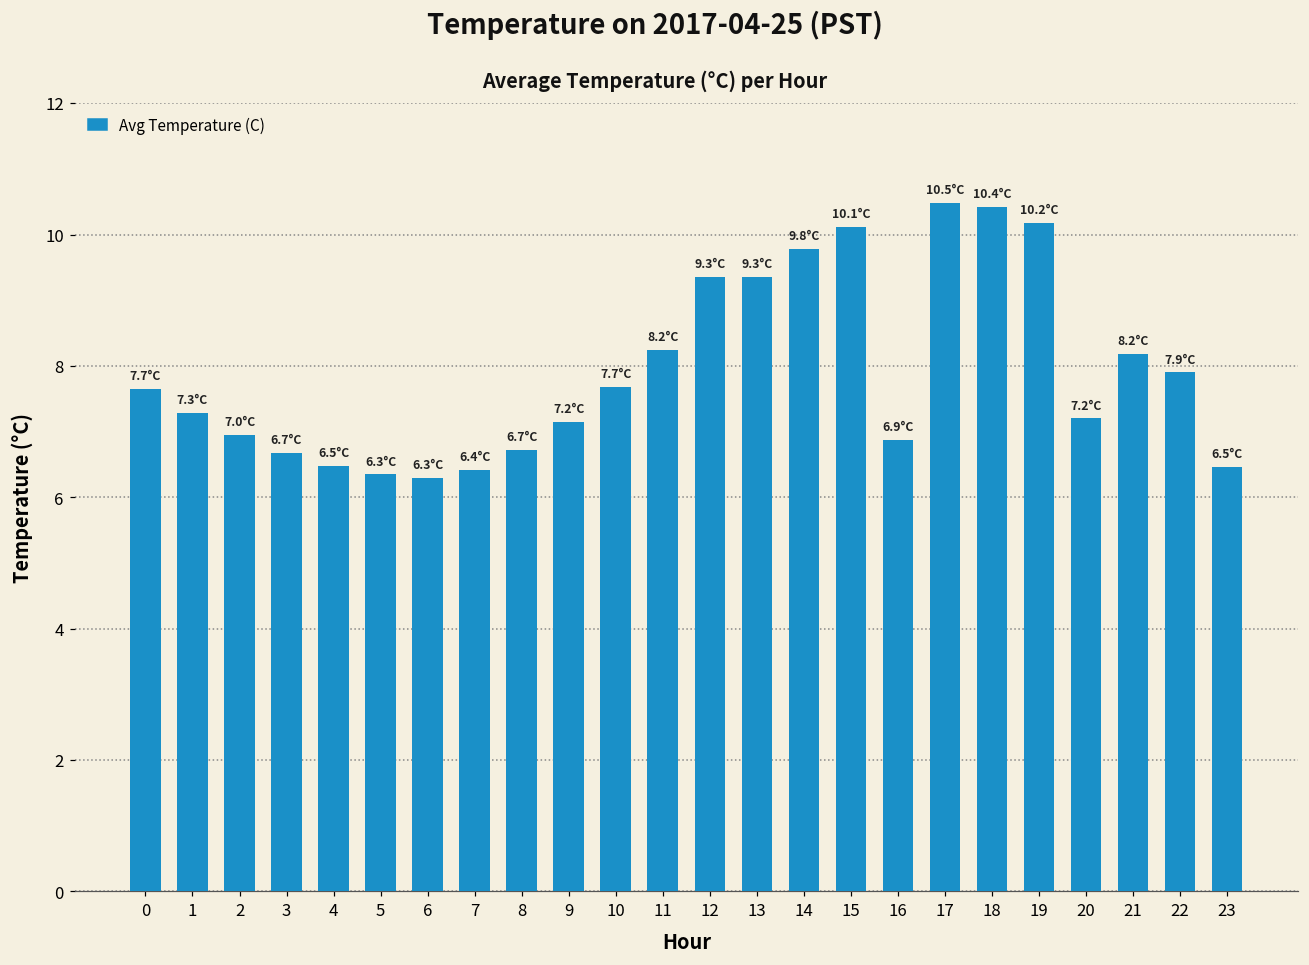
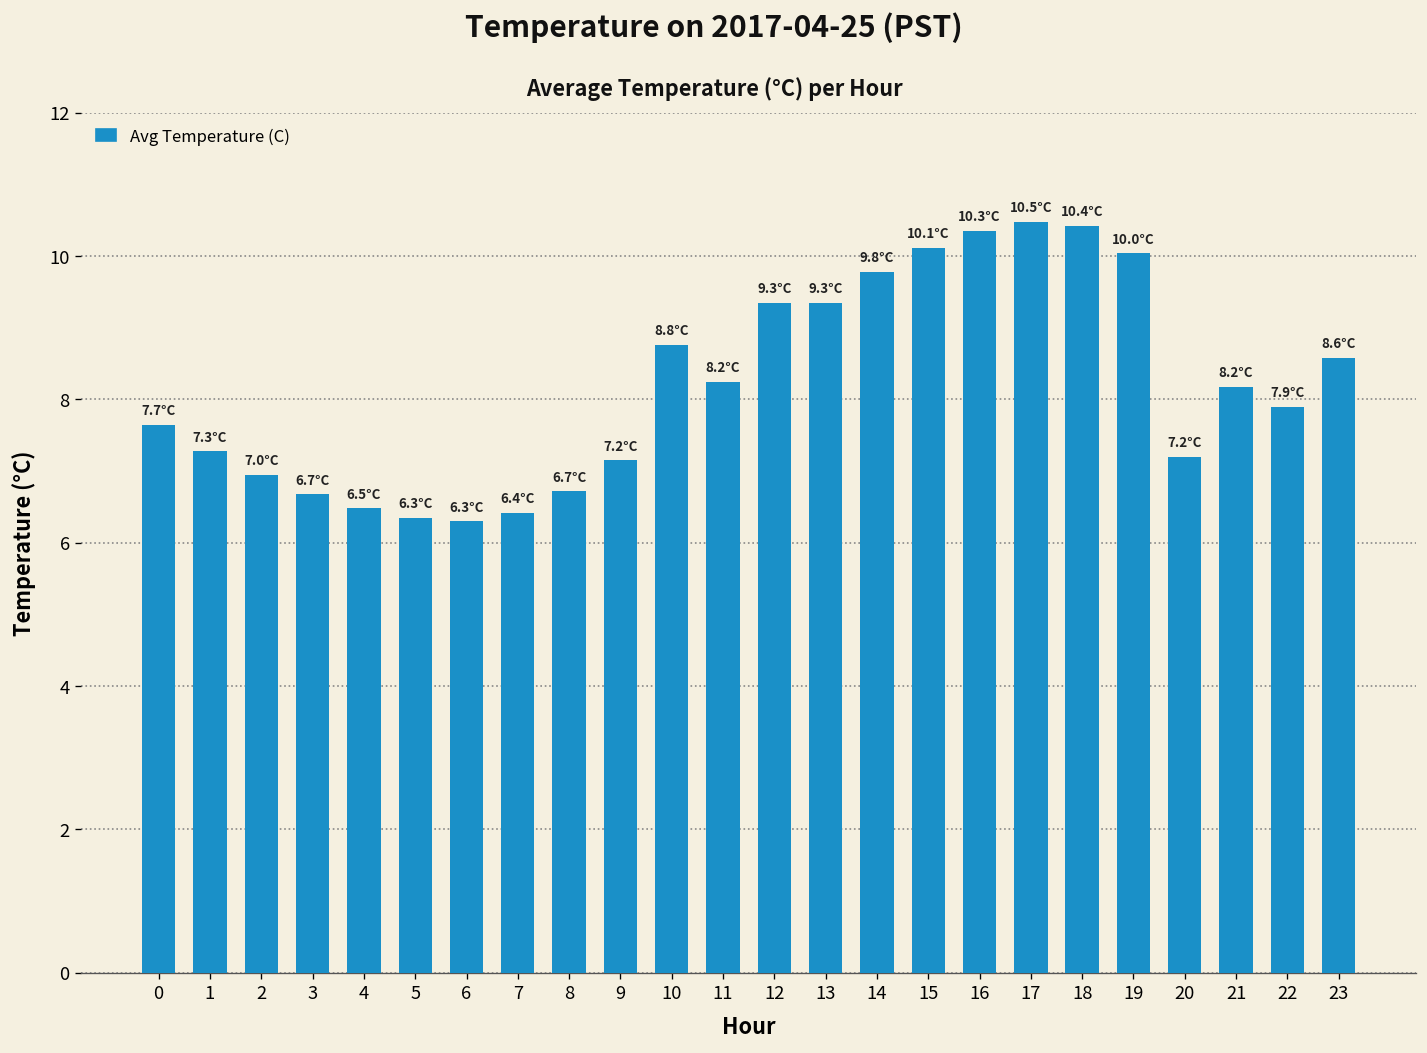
  {
    "0": "7.7°C",
    "1": "7.3°C",
    "2": "7.0°C",
    "3": "6.7°C",
    "4": "6.5°C",
    "5": "6.3°C",
    "6": "6.3°C",
    "7": "6.4°C",
    "8": "6.7°C",
    "9": "7.2°C",
-   "10": "7.7°C",
+   "10": "8.8°C",
    "11": "8.2°C",
    "12": "9.3°C",
    "13": "9.3°C",
    "14": "9.8°C",
    "15": "10.1°C",
-   "16": "6.9°C",
+   "16": "10.3°C",
    "17": "10.5°C",
    "18": "10.4°C",
-   "19": "10.2°C",
+   "19": "10.0°C",
    "20": "7.2°C",
    "21": "8.2°C",
    "22": "7.9°C",
-   "23": "6.5°C"
+   "23": "8.6°C"
  }
